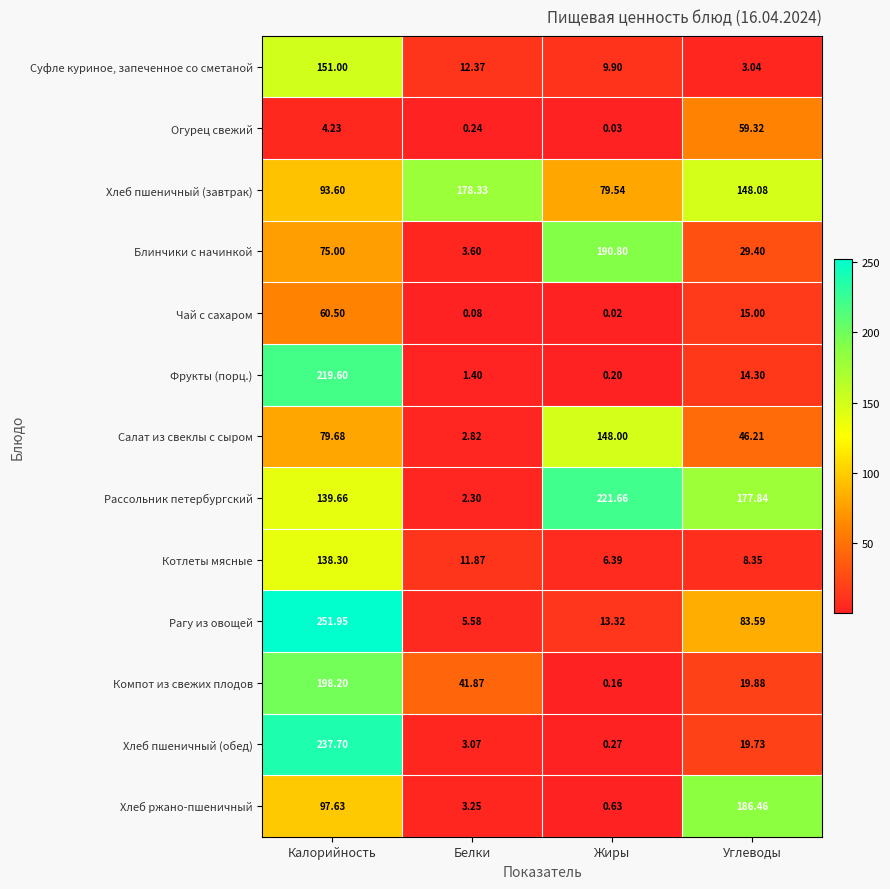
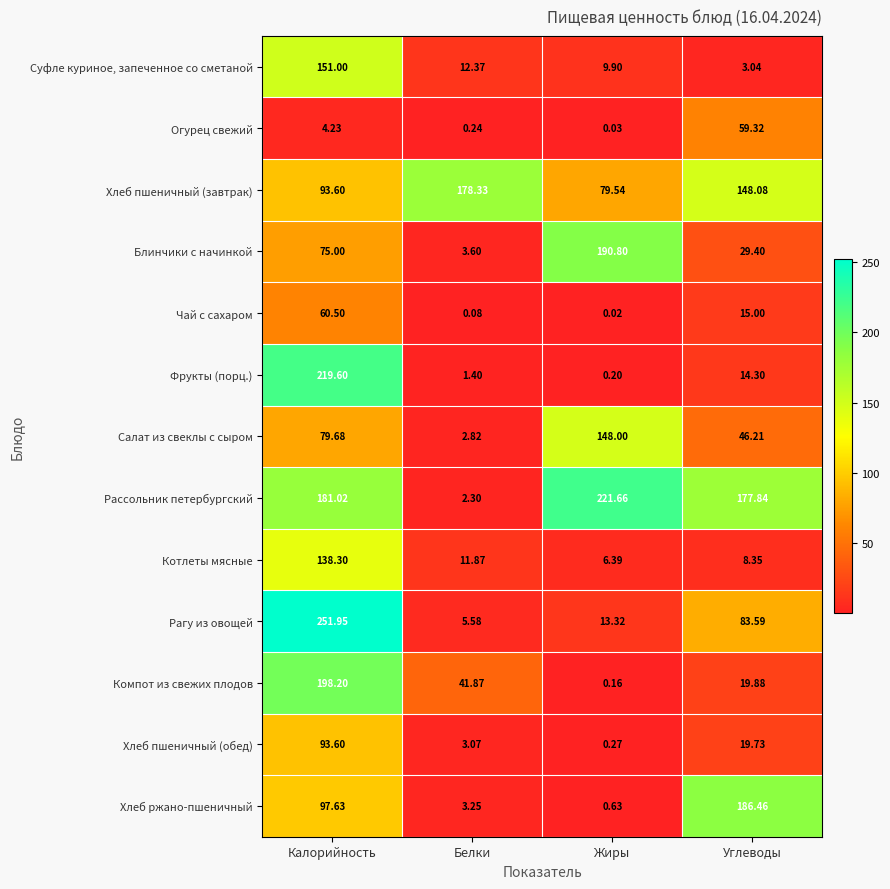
  {
    "Суфле куриное, запеченное со сметаной": {
      "Калорийность": 151.00,
      "Белки": 12.37,
      "Жиры": 9.90,
      "Углеводы": 3.04
    },
    "Огурец свежий": {
      "Калорийность": 4.23,
      "Белки": 0.24,
      "Жиры": 0.03,
      "Углеводы": 59.32
    },
    "Хлеб пшеничный (завтрак)": {
      "Калорийность": 93.60,
      "Белки": 178.33,
      "Жиры": 79.54,
      "Углеводы": 148.08
    },
    "Блинчики с начинкой": {
      "Калорийность": 75.00,
      "Белки": 3.60,
      "Жиры": 190.80,
      "Углеводы": 29.40
    },
    "Чай с сахаром": {
      "Калорийность": 60.50,
      "Белки": 0.08,
      "Жиры": 0.02,
      "Углеводы": 15.00
    },
    "Фрукты (порц.)": {
      "Калорийность": 219.60,
      "Белки": 1.40,
      "Жиры": 0.20,
      "Углеводы": 14.30
    },
    "Салат из свеклы с сыром": {
      "Калорийность": 79.68,
      "Белки": 2.82,
      "Жиры": 148.00,
      "Углеводы": 46.21
    },
    "Рассольник петербургский": {
-     "Калорийность": 139.66,
+     "Калорийность": 181.02,
      "Белки": 2.30,
      "Жиры": 221.66,
      "Углеводы": 177.84
    },
    "Котлеты мясные": {
      "Калорийность": 138.30,
      "Белки": 11.87,
      "Жиры": 6.39,
      "Углеводы": 8.35
    },
    "Рагу из овощей": {
      "Калорийность": 251.95,
      "Белки": 5.58,
      "Жиры": 13.32,
      "Углеводы": 83.59
    },
    "Компот из свежих плодов": {
      "Калорийность": 198.20,
      "Белки": 41.87,
      "Жиры": 0.16,
      "Углеводы": 19.88
    },
    "Хлеб пшеничный (обед)": {
-     "Калорийность": 237.70,
+     "Калорийность": 93.60,
      "Белки": 3.07,
      "Жиры": 0.27,
      "Углеводы": 19.73
    },
    "Хлеб ржано-пшеничный": {
      "Калорийность": 97.63,
      "Белки": 3.25,
      "Жиры": 0.63,
      "Углеводы": 186.46
    }
  }
